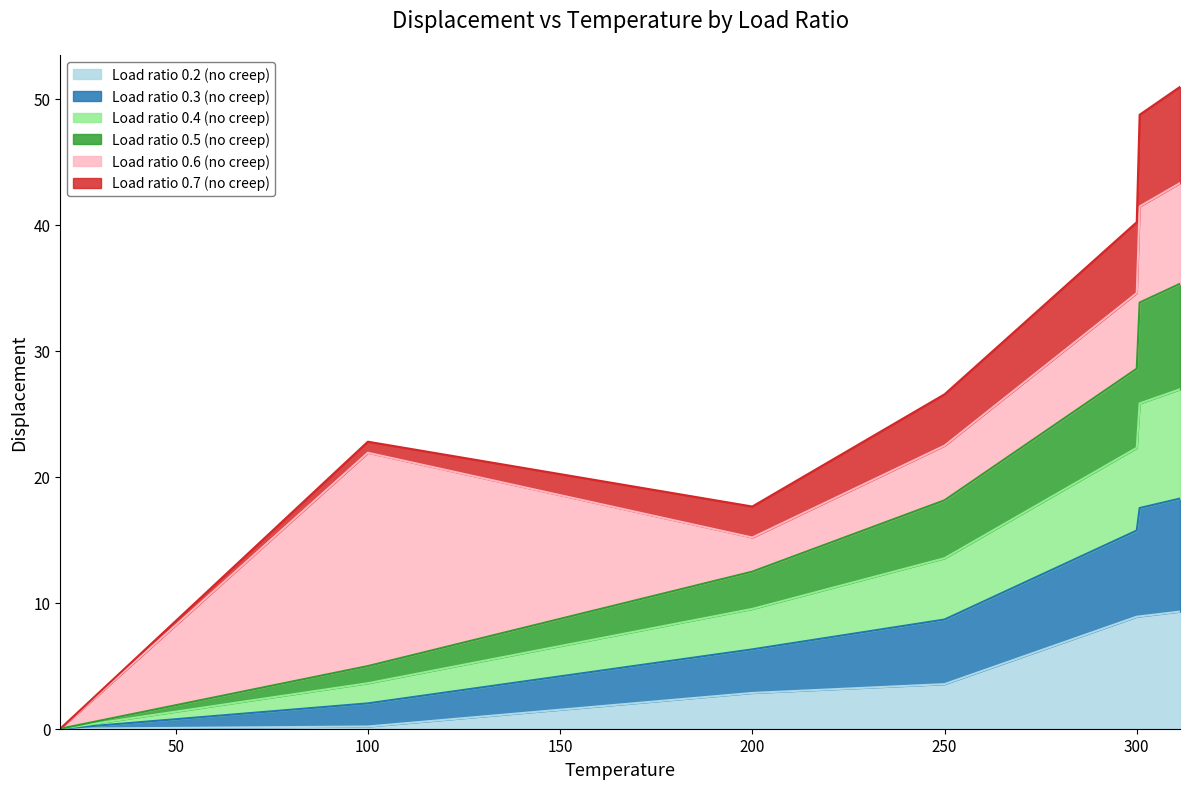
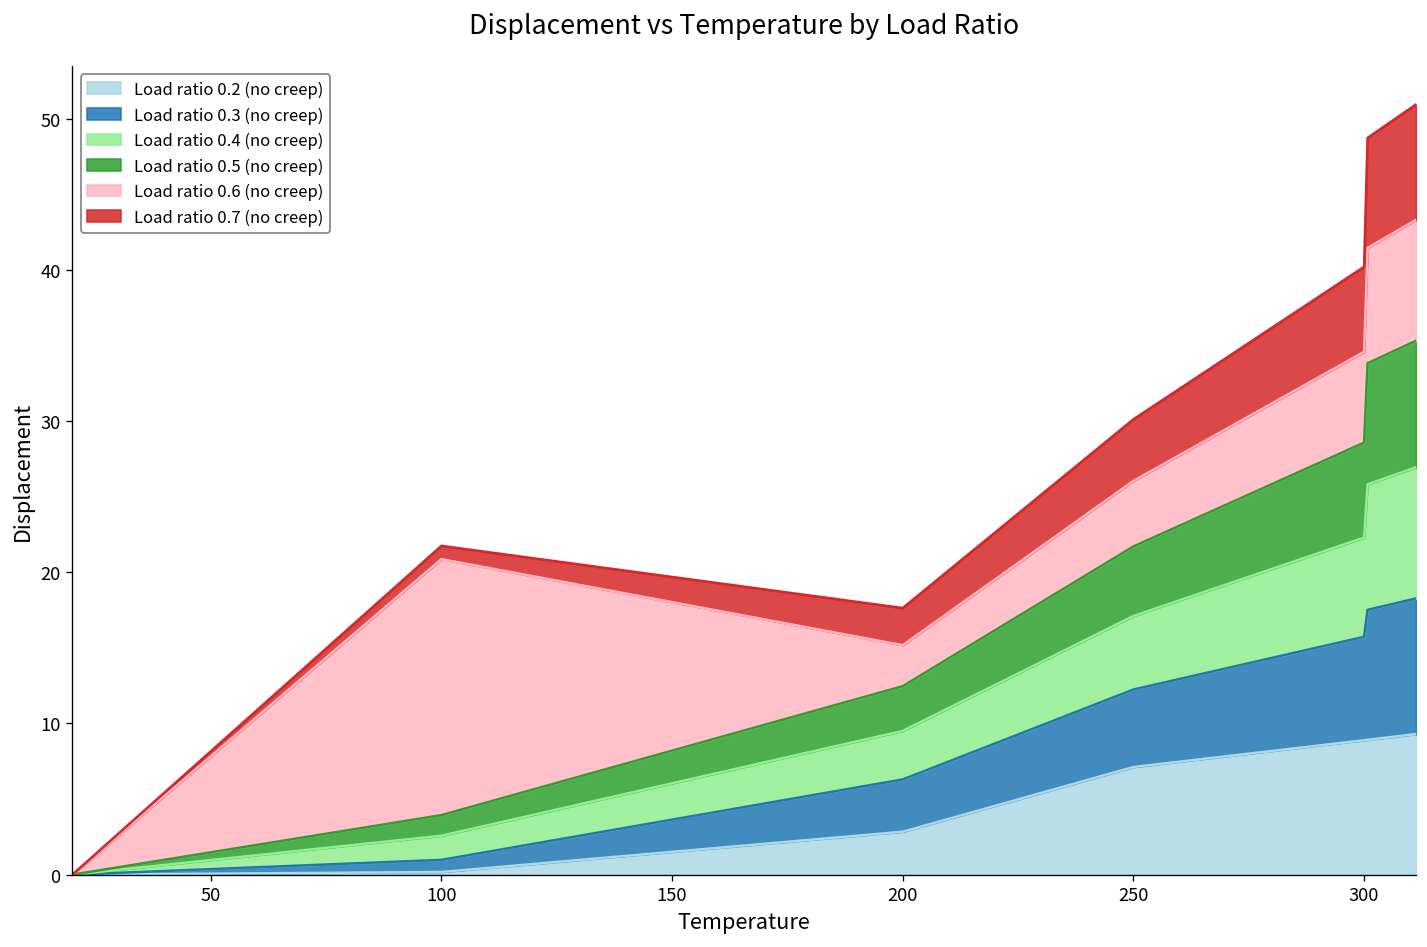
  {
    "Load ratio 0.2 (no creep)": {
      "100": 0.2,
      "200": 2.8,
-     "250": 3.5,
+     "250": 7.1,
      "300": 8.9
    },
    "Load ratio 0.3 (no creep)": {
-     "100": 1.8,
+     "100": 0.8,
      "200": 3.5,
      "250": 5.1,
      "300": 6.8
    },
    "Load ratio 0.4 (no creep)": {
      "100": 1.6,
      "200": 3.2,
      "250": 4.9,
      "300": 6.6
    },
    "Load ratio 0.5 (no creep)": {
      "100": 1.4,
      "200": 3.0,
      "250": 4.6,
      "300": 6.3
    },
    "Load ratio 0.6 (no creep)": {
      "100": 16.9,
      "200": 2.7,
      "250": 4.3,
      "300": 6.0
    },
    "Load ratio 0.7 (no creep)": {
      "100": 0.9,
      "200": 2.5,
      "250": 4.1,
      "300": 5.6
    }
  }
